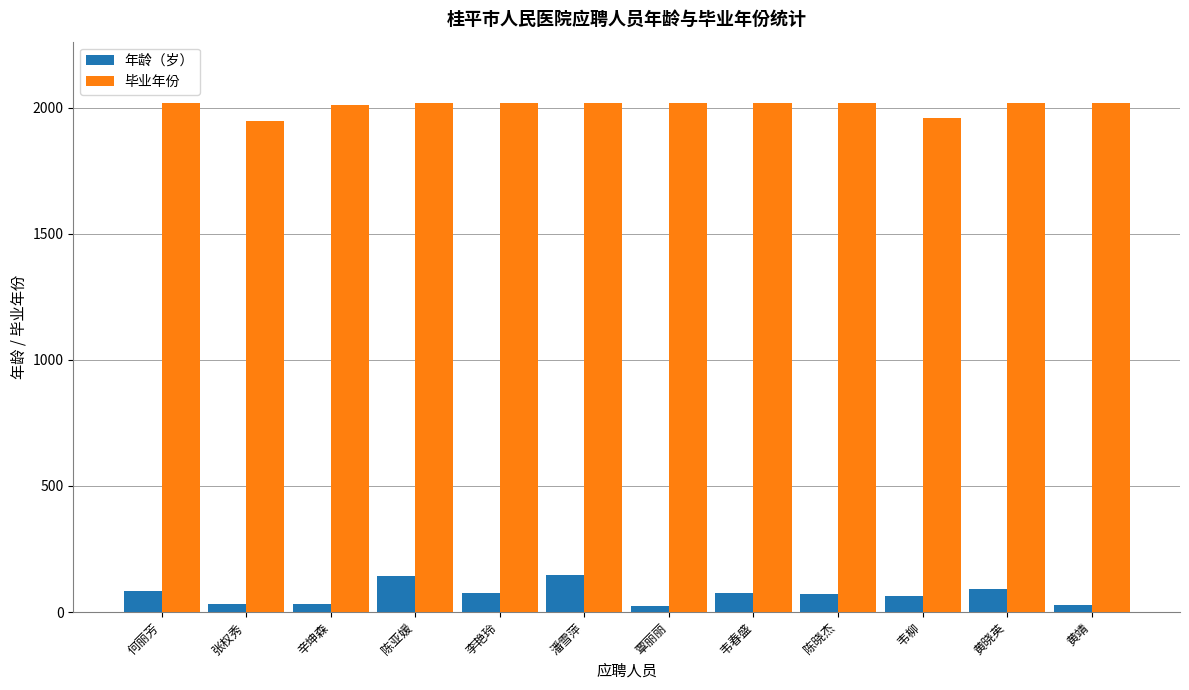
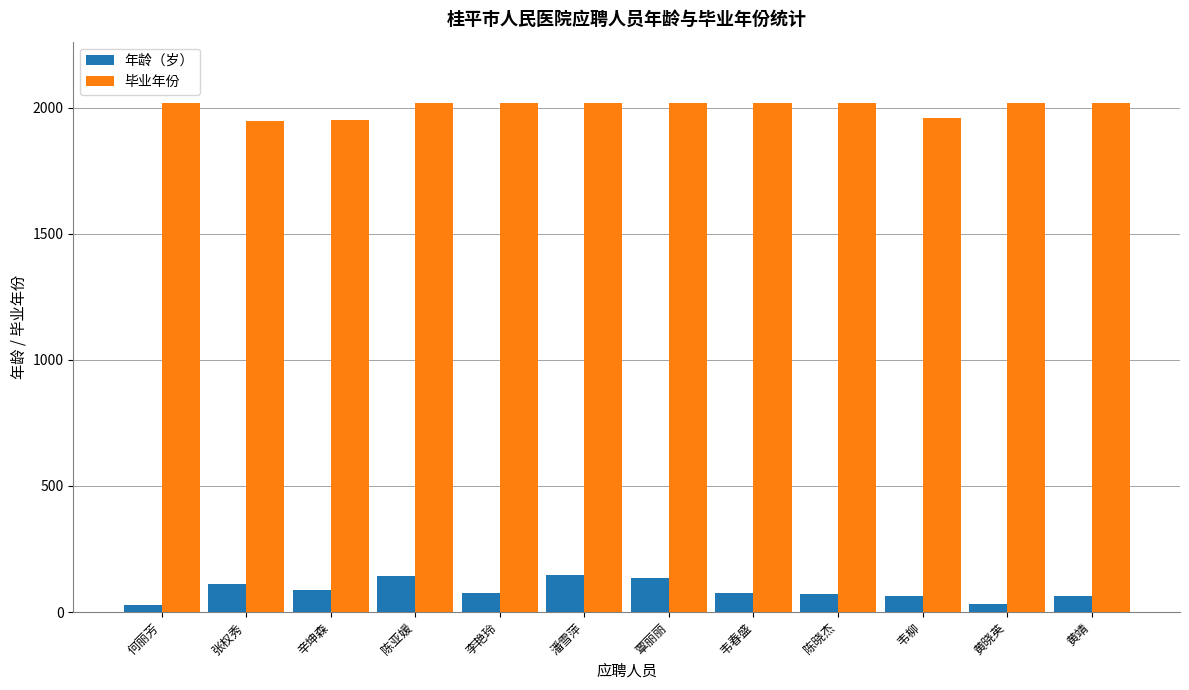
  {
    "年龄（岁）": {
-     "何丽芳": 80,
-     "张权秀": 30,
-     "辛坤森": 30,
+     "何丽芳": 30,
+     "张权秀": 110,
+     "辛坤森": 90,
      "陈亚媛": 140,
      "李艳玲": 70,
      "潘雪萍": 150,
-     "覃丽丽": 20,
+     "覃丽丽": 140,
      "韦春盛": 80,
      "陈晓杰": 70,
      "韦柳": 60,
-     "黄晓英": 90,
-     "黄靖": 30
+     "黄晓英": 30,
+     "黄靖": 60
    },
    "毕业年份": {
      "何丽芳": 2020,
      "张权秀": 1950,
-     "辛坤森": 2010,
+     "辛坤森": 1950,
      "陈亚媛": 2020,
      "李艳玲": 2020,
      "潘雪萍": 2020,
      "覃丽丽": 2020,
      "韦春盛": 2020,
      "陈晓杰": 2020,
      "韦柳": 1960,
      "黄晓英": 2020,
      "黄靖": 2020
    }
  }
